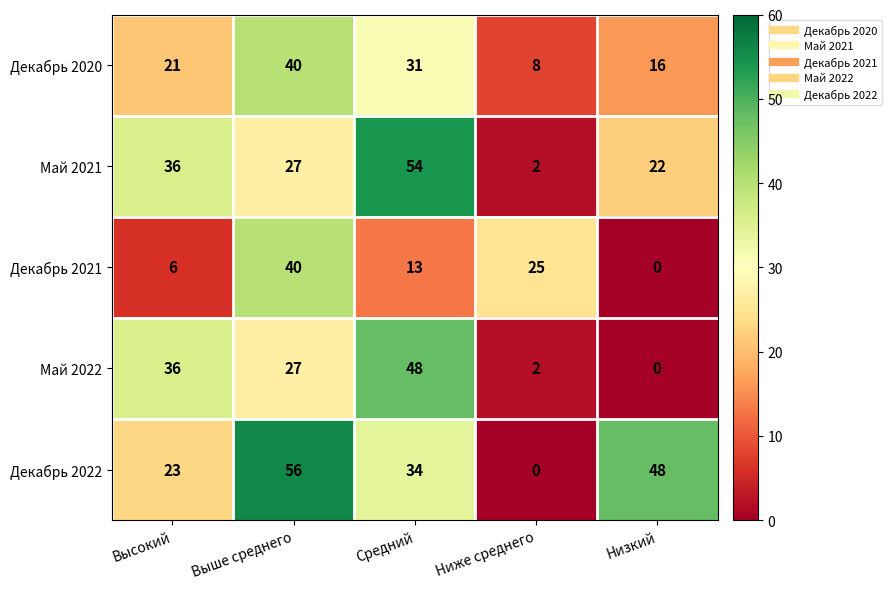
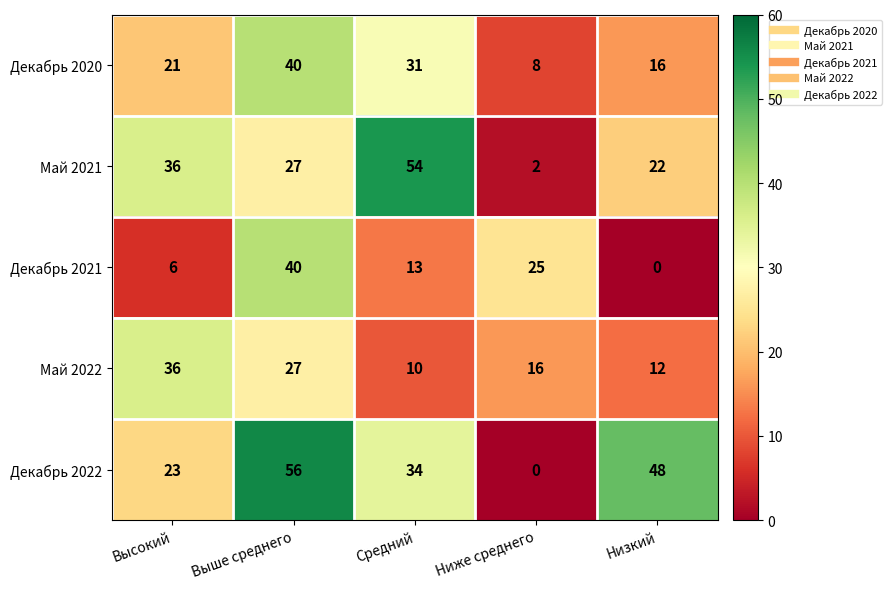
  {
    "Декабрь 2020": {
      "Высокий": 21,
      "Выше среднего": 40,
      "Средний": 31,
      "Ниже среднего": 8,
      "Низкий": 16
    },
    "Май 2021": {
      "Высокий": 36,
      "Выше среднего": 27,
      "Средний": 54,
      "Ниже среднего": 2,
      "Низкий": 22
    },
    "Декабрь 2021": {
      "Высокий": 6,
      "Выше среднего": 40,
      "Средний": 13,
      "Ниже среднего": 25,
      "Низкий": 0
    },
    "Май 2022": {
      "Высокий": 36,
      "Выше среднего": 27,
-     "Средний": 48,
-     "Ниже среднего": 2,
-     "Низкий": 0
+     "Средний": 10,
+     "Ниже среднего": 16,
+     "Низкий": 12
    },
    "Декабрь 2022": {
      "Высокий": 23,
      "Выше среднего": 56,
      "Средний": 34,
      "Ниже среднего": 0,
      "Низкий": 48
    }
  }
